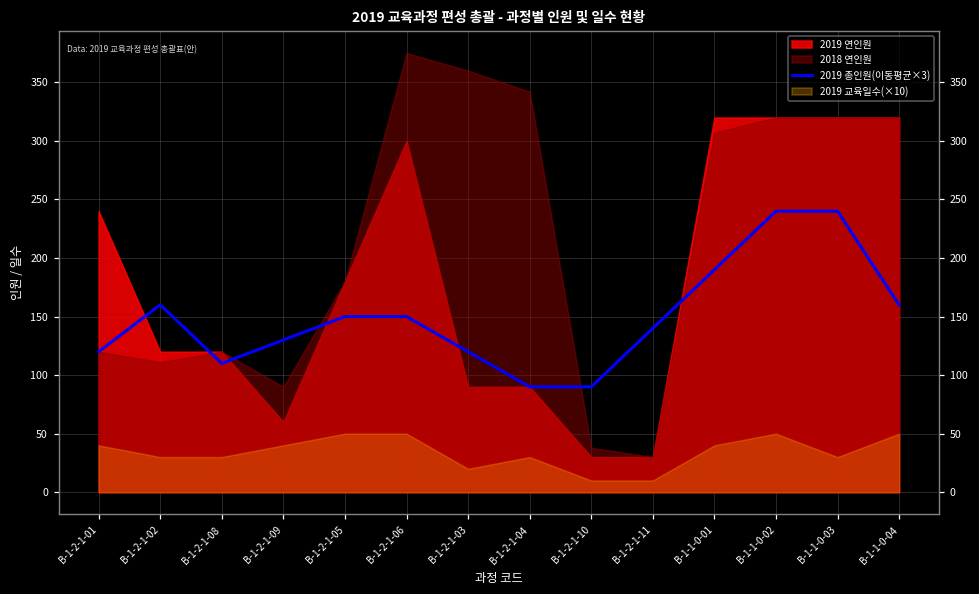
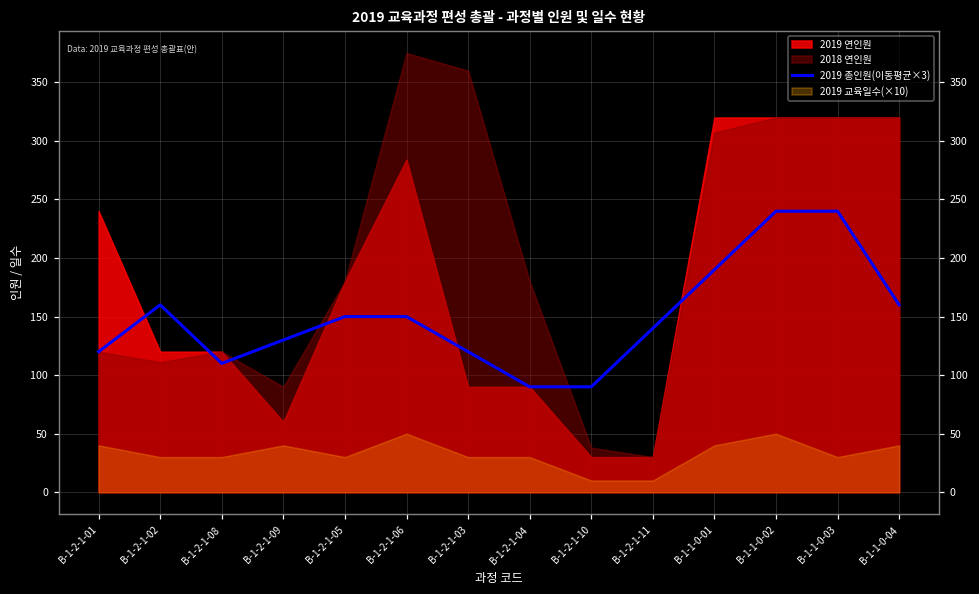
  {
    "2019 연인원": {
      "B-1-2-1-01": 240,
      "B-1-2-1-02": 120,
      "B-1-2-1-09": 60,
-     "B-1-2-1-06": 300,
+     "B-1-2-1-06": 284,
      "B-1-2-1-03": 90,
      "B-1-2-1-10": 30,
      "B-1-1-0-01": 320
    },
    "2019 총인원(이동평균×3)": {
      "B-1-2-1-02": 160,
      "B-1-2-1-08": 110,
      "B-1-2-1-09": 130,
      "B-1-2-1-05": 150,
      "B-1-2-1-06": 150,
      "B-1-2-1-03": 120,
      "B-1-2-1-10": 90,
      "B-1-2-1-11": 140,
      "B-1-1-0-01": 190,
      "B-1-1-0-02": 240,
      "B-1-1-0-03": 240,
      "B-1-1-0-04": 160
    },
    "2018 연인원": {
      "B-1-2-1-02": 111,
      "B-1-2-1-09": 90,
      "B-1-2-1-06": 375,
      "B-1-2-1-03": 360,
-     "B-1-2-1-04": 342,
+     "B-1-2-1-04": 180,
      "B-1-2-1-10": 38,
      "B-1-1-0-01": 307
    },
    "2019 교육일수(×10)": {
      "B-1-2-1-01": 40,
      "B-1-2-1-02": 30,
      "B-1-2-1-08": 30,
      "B-1-2-1-09": 40,
-     "B-1-2-1-05": 50,
+     "B-1-2-1-05": 30,
      "B-1-2-1-06": 50,
-     "B-1-2-1-03": 20,
+     "B-1-2-1-03": 30,
      "B-1-2-1-04": 30,
      "B-1-2-1-10": 10,
      "B-1-2-1-11": 10,
      "B-1-1-0-01": 40,
      "B-1-1-0-02": 50,
      "B-1-1-0-03": 30,
-     "B-1-1-0-04": 50
+     "B-1-1-0-04": 40
    }
  }
